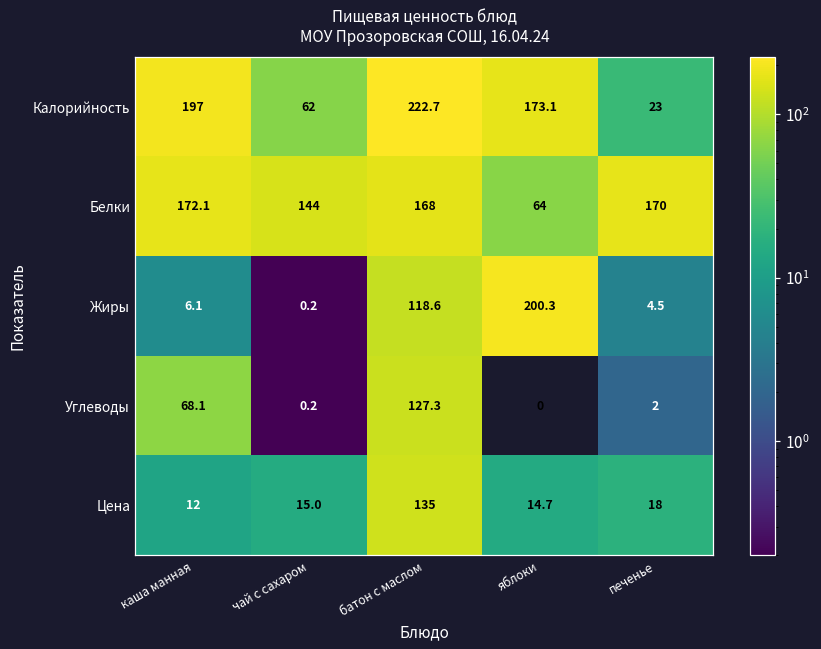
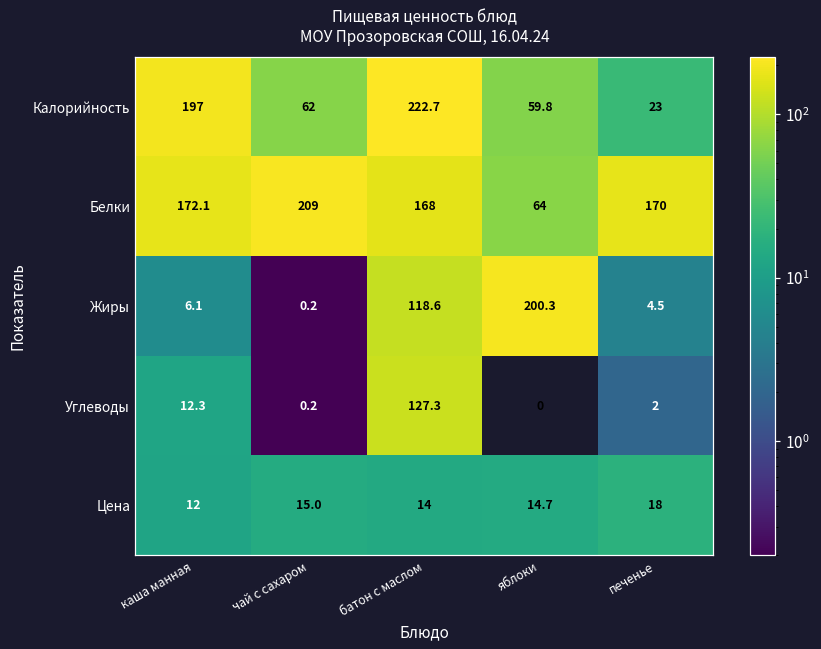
  {
    "Калорийность": {
      "каша манная": 197,
      "чай с сахаром": 62,
      "батон с маслом": 222.7,
-     "яблоки": 173.1,
+     "яблоки": 59.8,
      "печенье": 23
    },
    "Белки": {
      "каша манная": 172.1,
-     "чай с сахаром": 144,
+     "чай с сахаром": 209,
      "батон с маслом": 168,
      "яблоки": 64,
      "печенье": 170
    },
    "Жиры": {
      "каша манная": 6.1,
      "чай с сахаром": 0.2,
      "батон с маслом": 118.6,
      "яблоки": 200.3,
      "печенье": 4.5
    },
    "Углеводы": {
-     "каша манная": 68.1,
+     "каша манная": 12.3,
      "чай с сахаром": 0.2,
      "батон с маслом": 127.3,
      "печенье": 2
    },
    "Цена": {
      "каша манная": 12,
      "чай с сахаром": 15.0,
-     "батон с маслом": 135,
+     "батон с маслом": 14,
      "яблоки": 14.7,
      "печенье": 18
    }
  }
